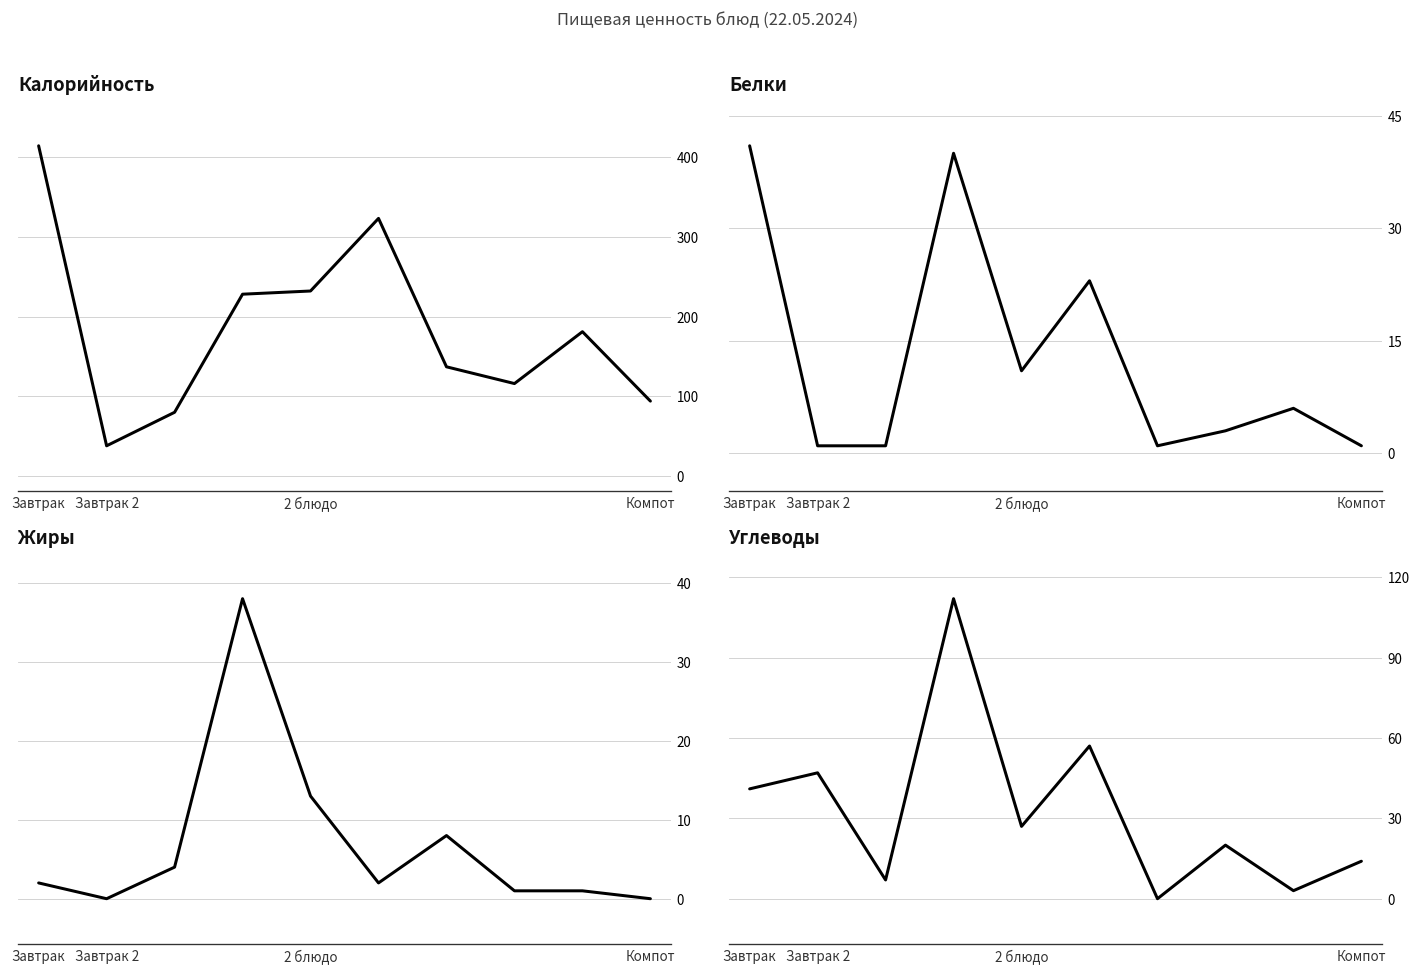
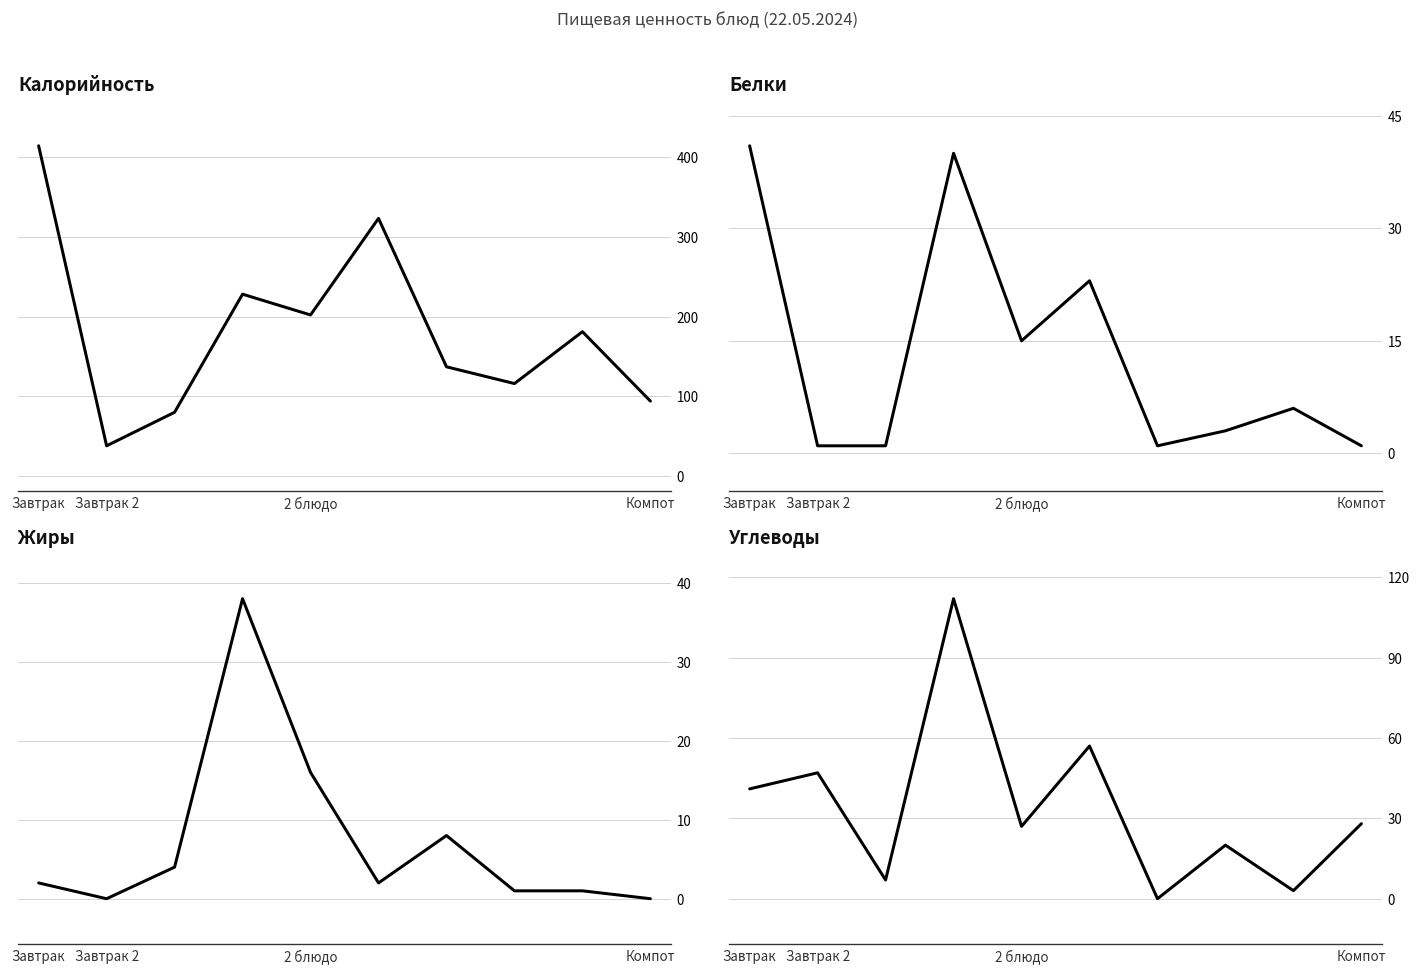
  {
    "Калорийность": {
      "Завтрак": 410,
      "Завтрак 2": 40,
-     "2 блюдо": 230,
+     "2 блюдо": 200,
      "Компот": 90
    },
    "Белки": {
      "Завтрак": 41,
      "Завтрак 2": 1,
-     "2 блюдо": 11,
+     "2 блюдо": 15,
      "Компот": 1
    },
    "Жиры": {
      "Завтрак": 2,
      "Завтрак 2": 0,
-     "2 блюдо": 13,
+     "2 блюдо": 16,
      "Компот": 0
    },
    "Углеводы": {
      "Завтрак": 41,
      "Завтрак 2": 47,
      "2 блюдо": 27,
-     "Компот": 14
+     "Компот": 28
    }
  }
